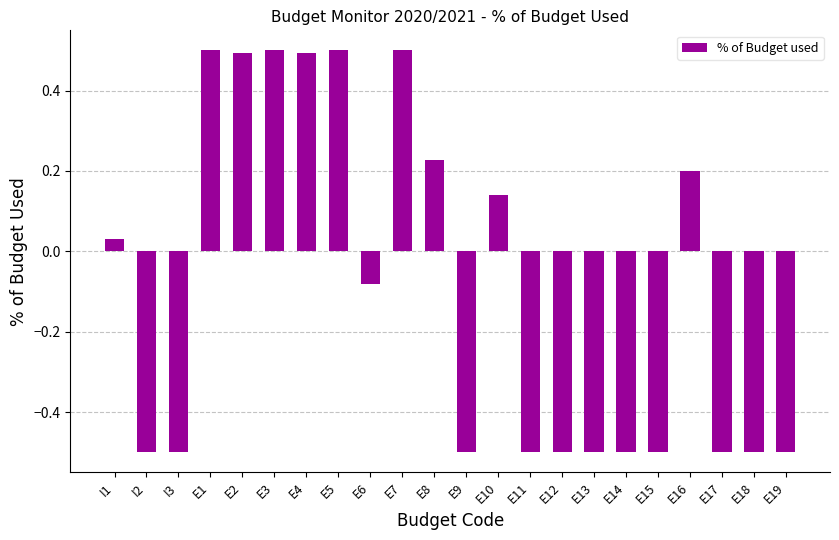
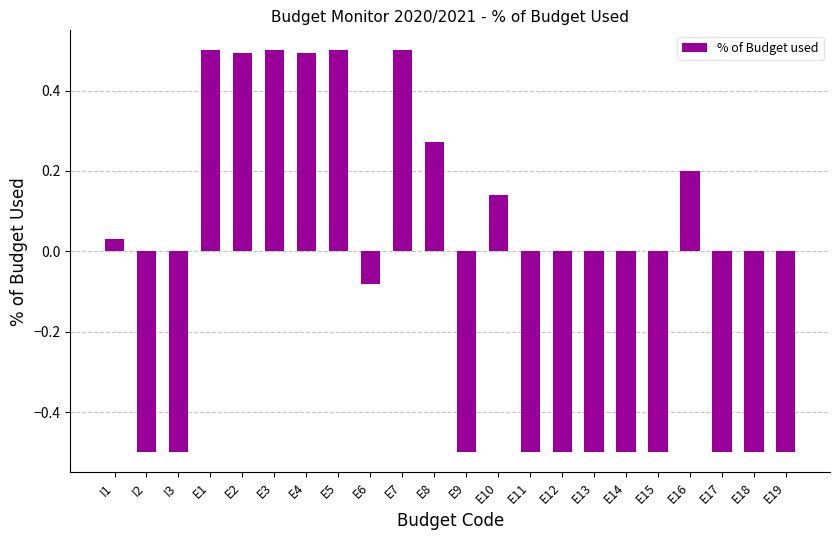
  {
    "I1": 0.03,
    "I2": -0.50,
    "I3": -0.50,
    "E1": 0.50,
    "E2": 0.49,
    "E3": 0.50,
    "E4": 0.49,
    "E5": 0.50,
    "E6": -0.08,
    "E7": 0.50,
-   "E8": 0.23,
+   "E8": 0.27,
    "E9": -0.50,
    "E10": 0.14,
    "E11": -0.50,
    "E12": -0.50,
    "E13": -0.50,
    "E14": -0.50,
    "E15": -0.50,
    "E16": 0.20,
    "E17": -0.50,
    "E18": -0.50,
    "E19": -0.50
  }
